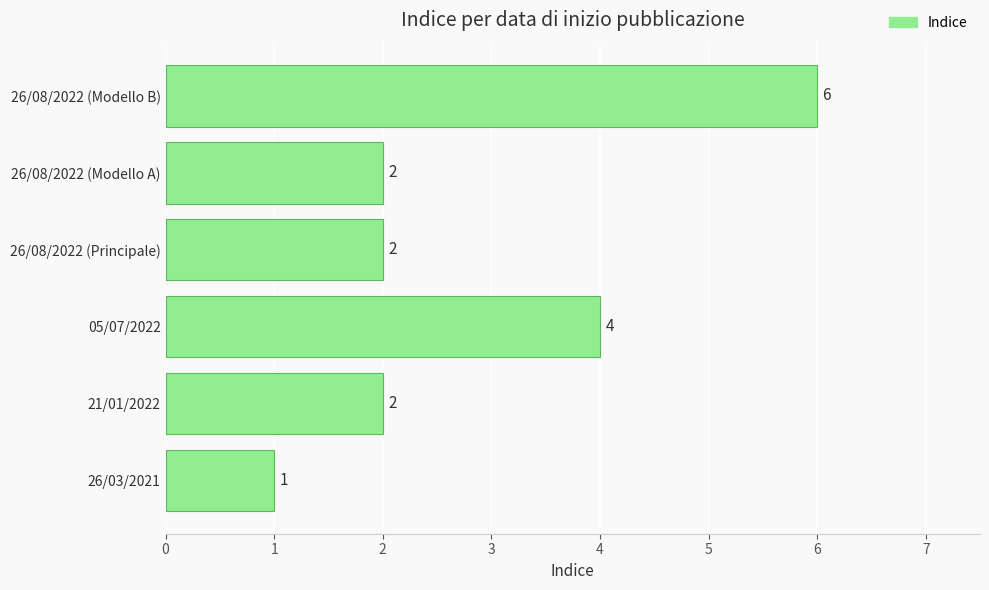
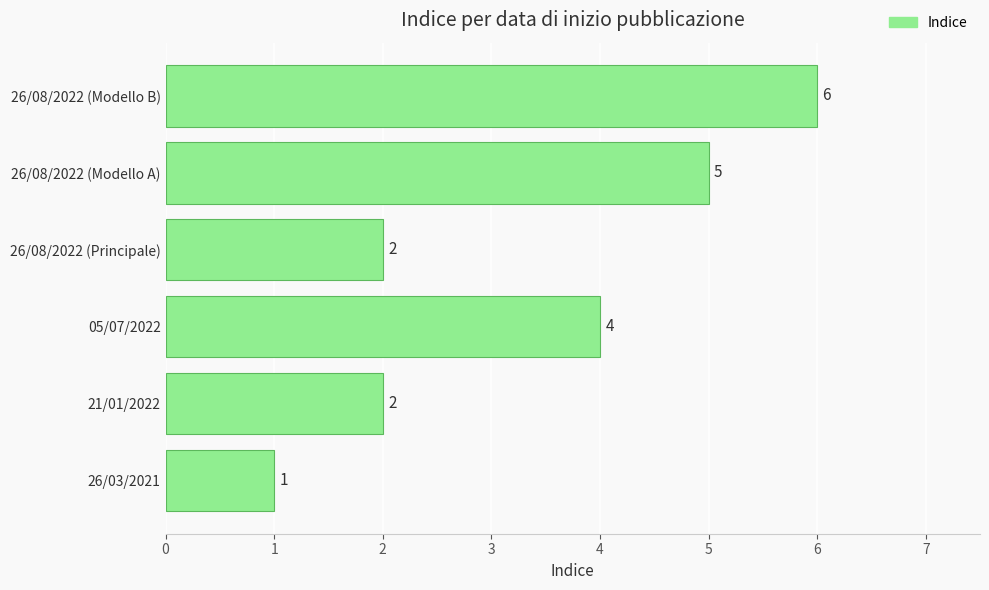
  {
    "26/08/2022 (Modello B)": 6,
-   "26/08/2022 (Modello A)": 2,
+   "26/08/2022 (Modello A)": 5,
    "26/08/2022 (Principale)": 2,
    "05/07/2022": 4,
    "21/01/2022": 2,
    "26/03/2021": 1
  }
